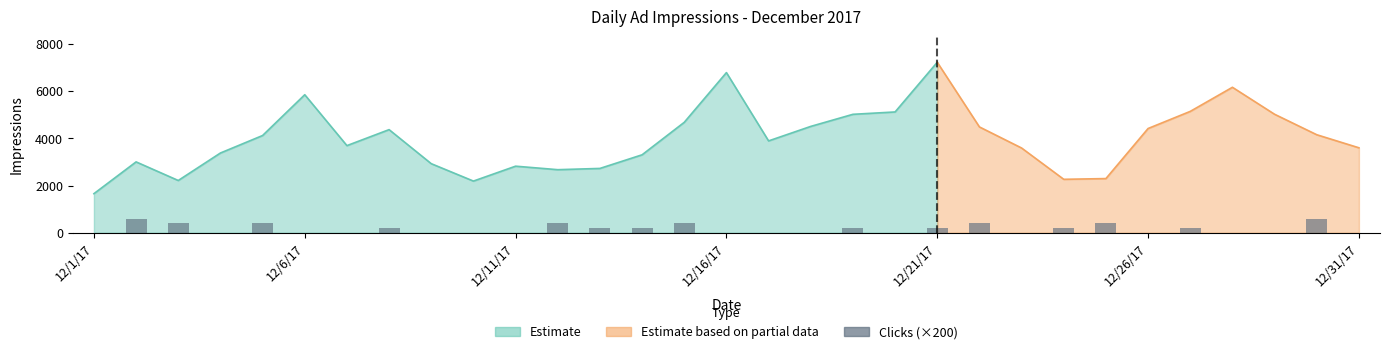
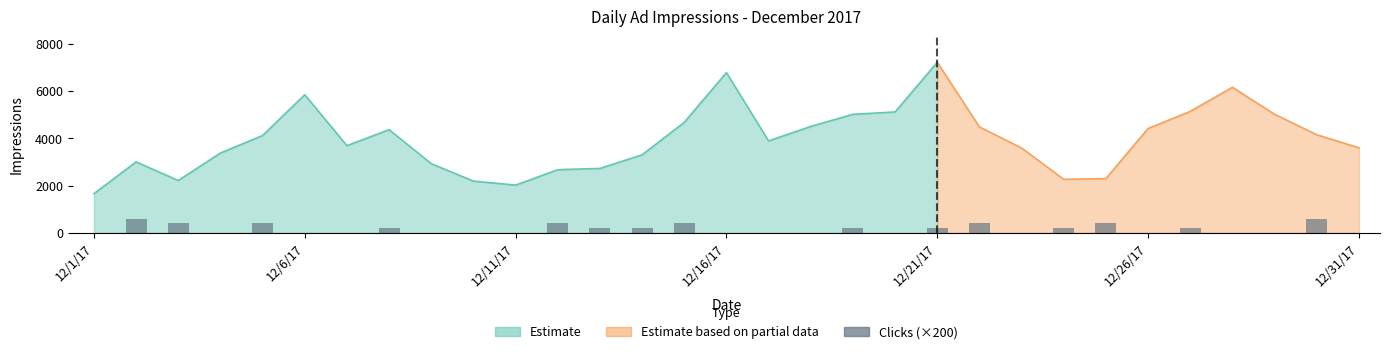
  {
    "Estimate": {
      "12/1/17": 1700,
      "12/6/17": 5800,
-     "12/11/17": 2800,
+     "12/11/17": 2000,
      "12/16/17": 6800
    },
    "Clicks (×200)": {
      "12/1/17": 0,
      "12/6/17": 0,
      "12/11/17": 0,
      "12/16/17": 0,
      "12/21/17": 200,
      "12/26/17": 0,
      "12/31/17": 0
    },
    "Estimate based on partial data": {
      "12/26/17": 4400,
      "12/31/17": 3600
    }
  }
